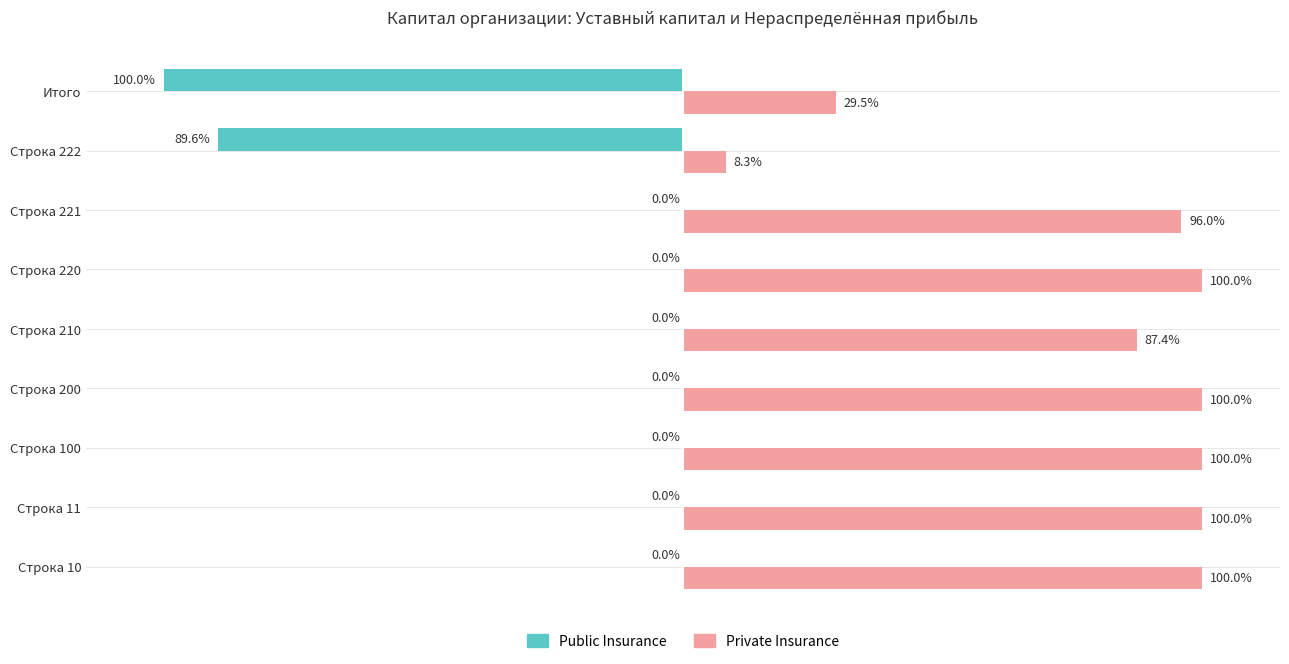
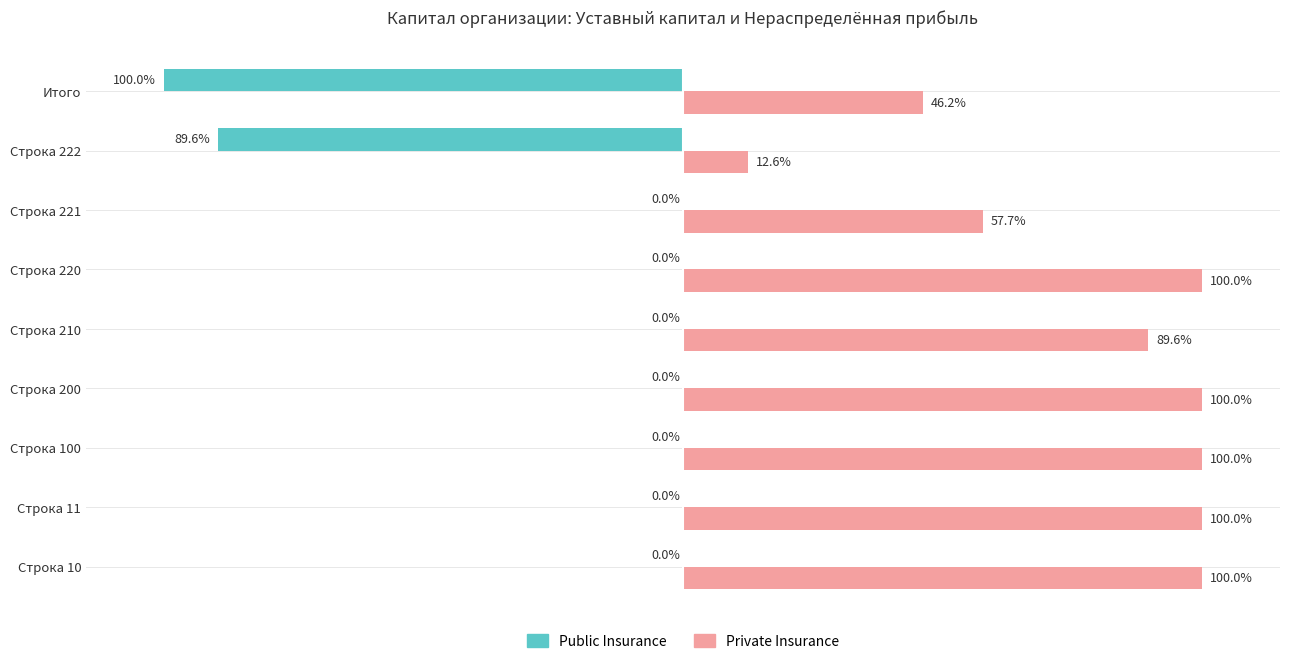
  {
    "Private Insurance": {
-     "Итого": "29.5%",
-     "Строка 222": "8.3%",
-     "Строка 221": "96.0%",
+     "Итого": "46.2%",
+     "Строка 222": "12.6%",
+     "Строка 221": "57.7%",
      "Строка 220": "100.0%",
-     "Строка 210": "87.4%",
+     "Строка 210": "89.6%",
      "Строка 200": "100.0%",
      "Строка 100": "100.0%",
      "Строка 11": "100.0%",
      "Строка 10": "100.0%"
    },
    "Public Insurance": {
      "Строка 221": "0.0%",
      "Строка 220": "0.0%",
      "Строка 210": "0.0%",
      "Строка 200": "0.0%",
      "Строка 100": "0.0%",
      "Строка 11": "0.0%",
      "Строка 10": "0.0%"
    }
  }
